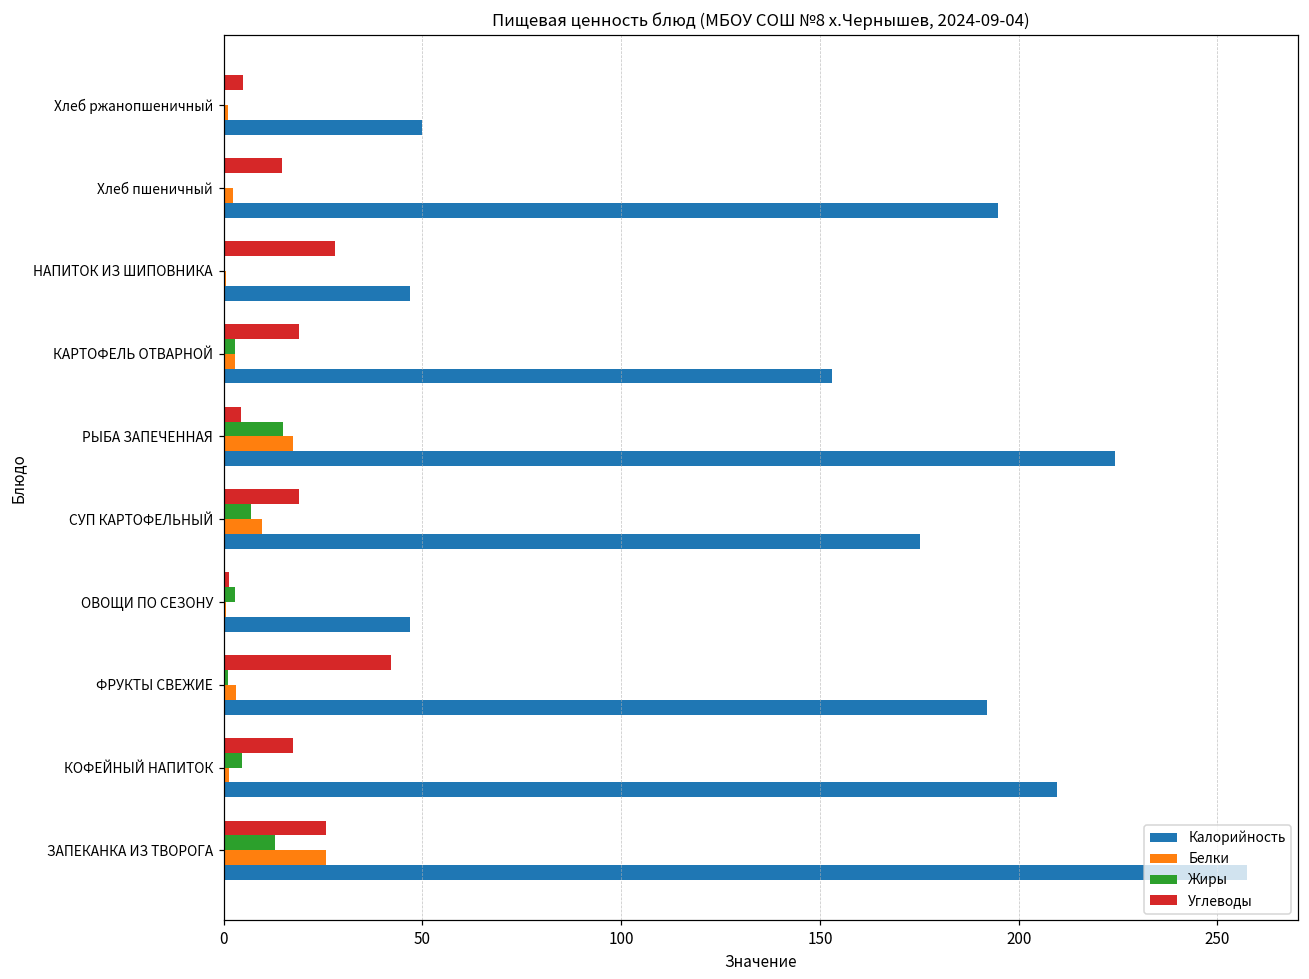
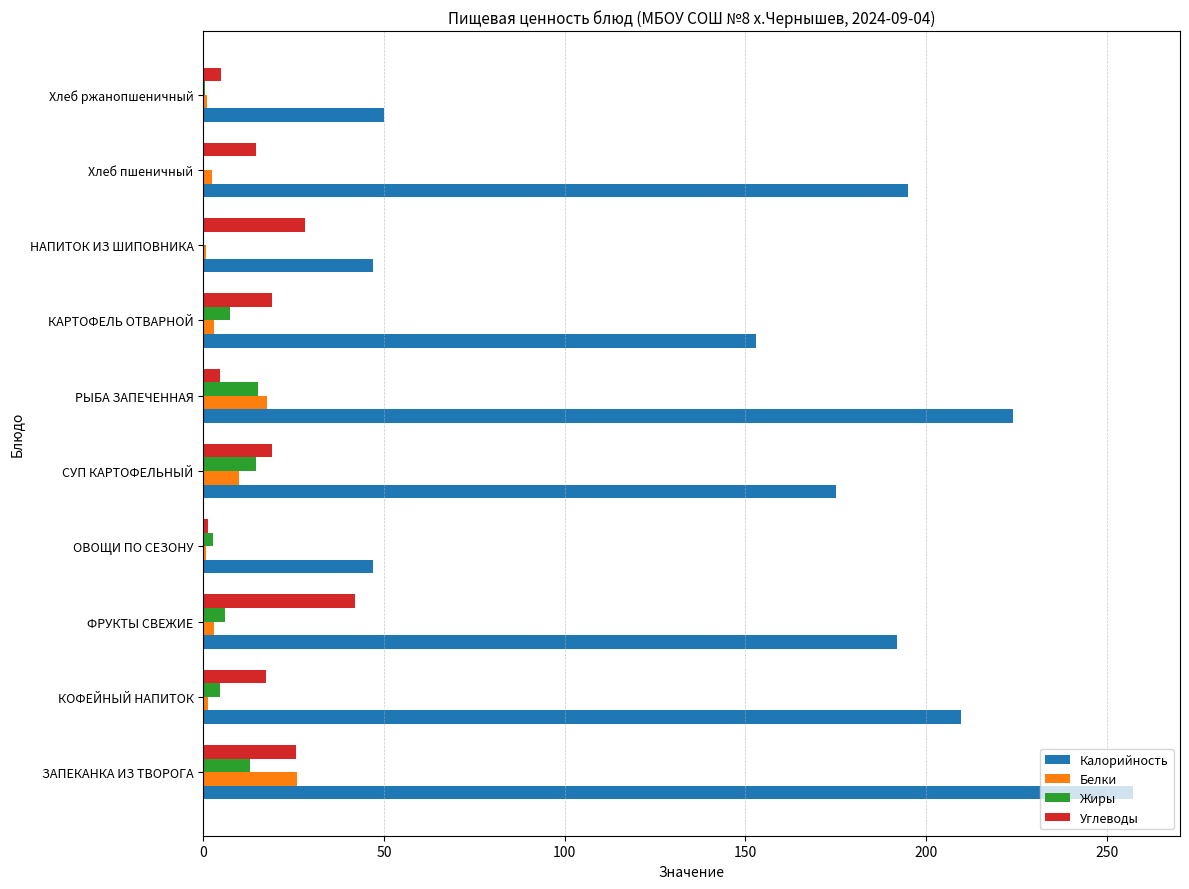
  {
    "Калорийность": {
      "Хлеб ржанопшеничный": 50,
      "Хлеб пшеничный": 195,
      "НАПИТОК ИЗ ШИПОВНИКА": 47,
      "КАРТОФЕЛЬ ОТВАРНОЙ": 153,
      "РЫБА ЗАПЕЧЕННАЯ": 224,
      "СУП КАРТОФЕЛЬНЫЙ": 175,
      "ОВОЩИ ПО СЕЗОНУ": 47,
      "ФРУКТЫ СВЕЖИЕ": 192,
      "КОФЕЙНЫЙ НАПИТОК": 210
    },
    "Белки": {
      "Хлеб ржанопшеничный": 1,
      "Хлеб пшеничный": 2,
      "КАРТОФЕЛЬ ОТВАРНОЙ": 3,
      "РЫБА ЗАПЕЧЕННАЯ": 18,
      "СУП КАРТОФЕЛЬНЫЙ": 10,
      "ОВОЩИ ПО СЕЗОНУ": 1,
      "ФРУКТЫ СВЕЖИЕ": 3,
      "КОФЕЙНЫЙ НАПИТОК": 1,
      "ЗАПЕКАНКА ИЗ ТВОРОГА": 26
    },
    "Жиры": {
      "НАПИТОК ИЗ ШИПОВНИКА": 0,
-     "КАРТОФЕЛЬ ОТВАРНОЙ": 3,
+     "КАРТОФЕЛЬ ОТВАРНОЙ": 7,
      "РЫБА ЗАПЕЧЕННАЯ": 15,
-     "СУП КАРТОФЕЛЬНЫЙ": 7,
+     "СУП КАРТОФЕЛЬНЫЙ": 15,
      "ОВОЩИ ПО СЕЗОНУ": 3,
-     "ФРУКТЫ СВЕЖИЕ": 1,
+     "ФРУКТЫ СВЕЖИЕ": 6,
      "КОФЕЙНЫЙ НАПИТОК": 5,
      "ЗАПЕКАНКА ИЗ ТВОРОГА": 13
    },
    "Углеводы": {
      "Хлеб ржанопшеничный": 5,
      "Хлеб пшеничный": 15,
      "НАПИТОК ИЗ ШИПОВНИКА": 28,
      "КАРТОФЕЛЬ ОТВАРНОЙ": 19,
      "РЫБА ЗАПЕЧЕННАЯ": 5,
      "СУП КАРТОФЕЛЬНЫЙ": 19,
      "ОВОЩИ ПО СЕЗОНУ": 1,
      "ФРУКТЫ СВЕЖИЕ": 42,
      "КОФЕЙНЫЙ НАПИТОК": 17,
      "ЗАПЕКАНКА ИЗ ТВОРОГА": 26
    }
  }
